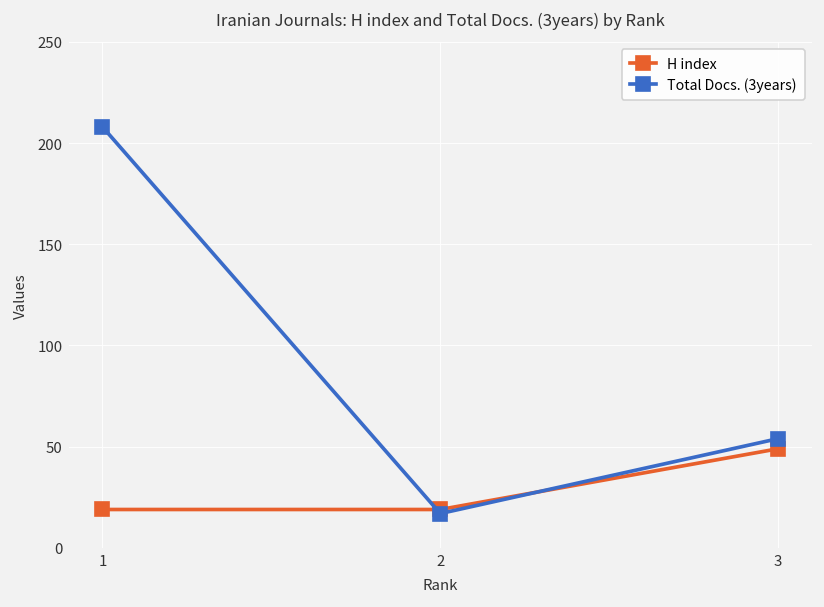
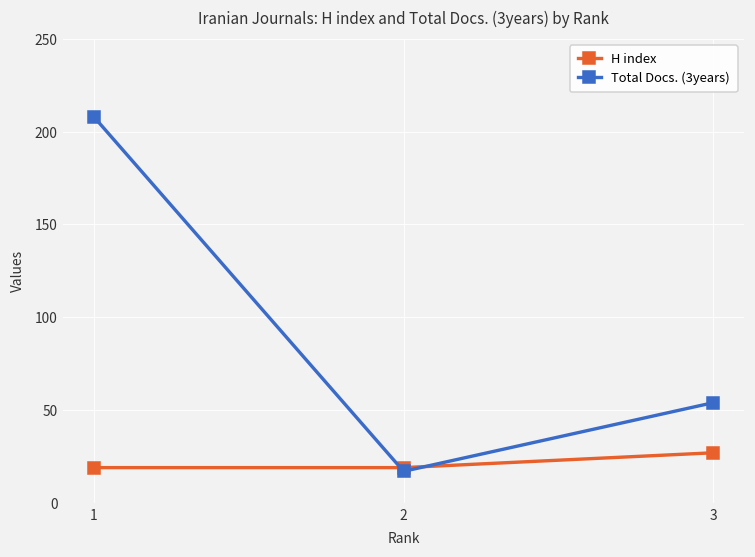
  {
    "H index": {
      "1": 19,
      "2": 19,
-     "3": 49
+     "3": 27
    },
    "Total Docs. (3years)": {
      "1": 208,
      "2": 17,
      "3": 54
    }
  }
